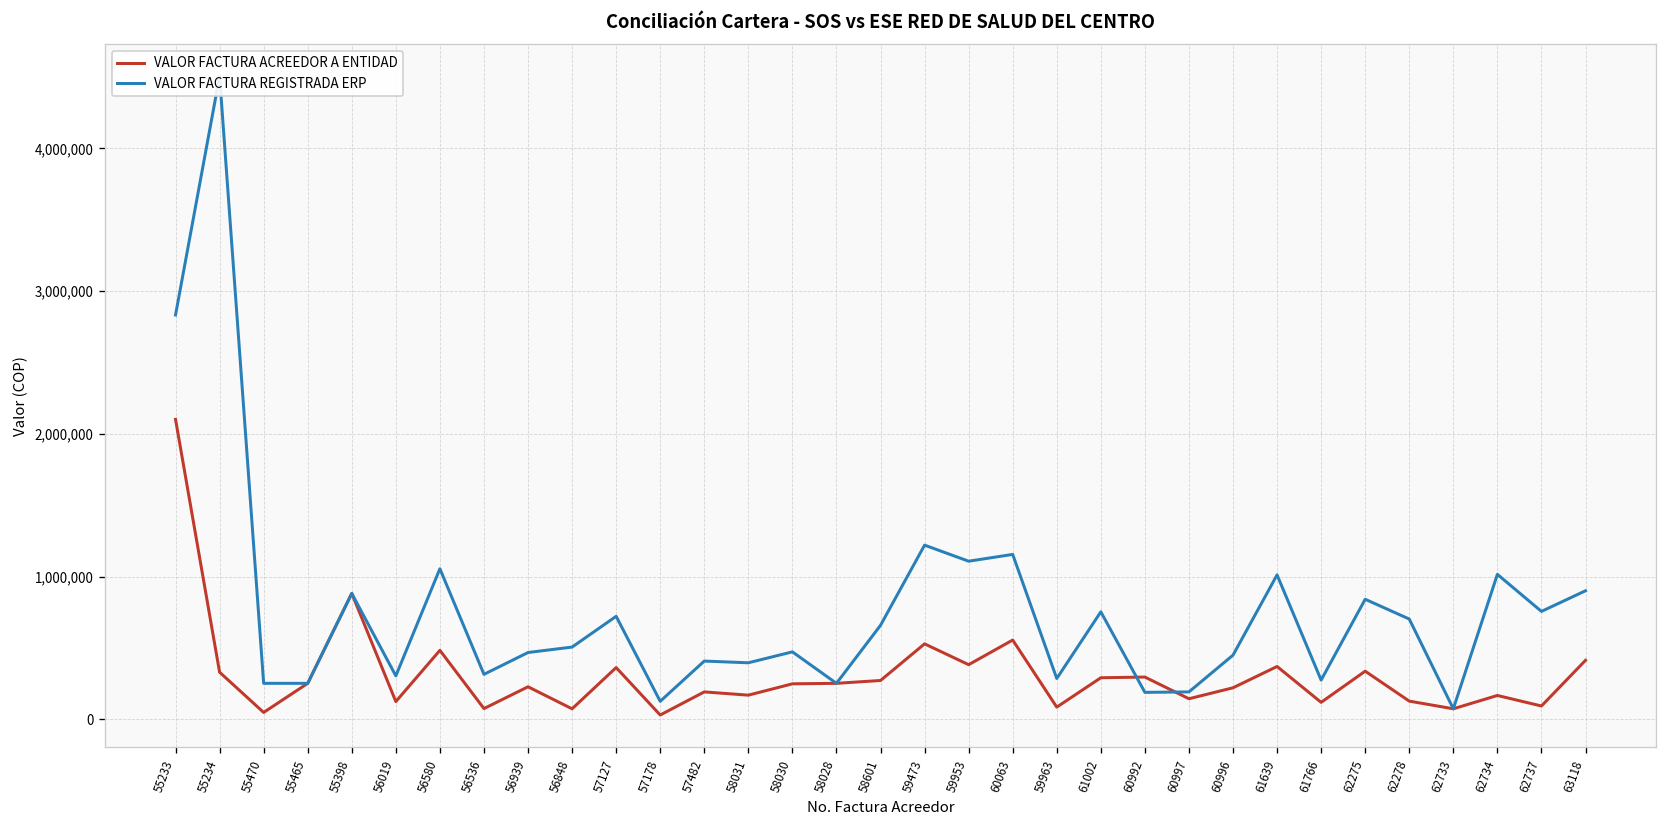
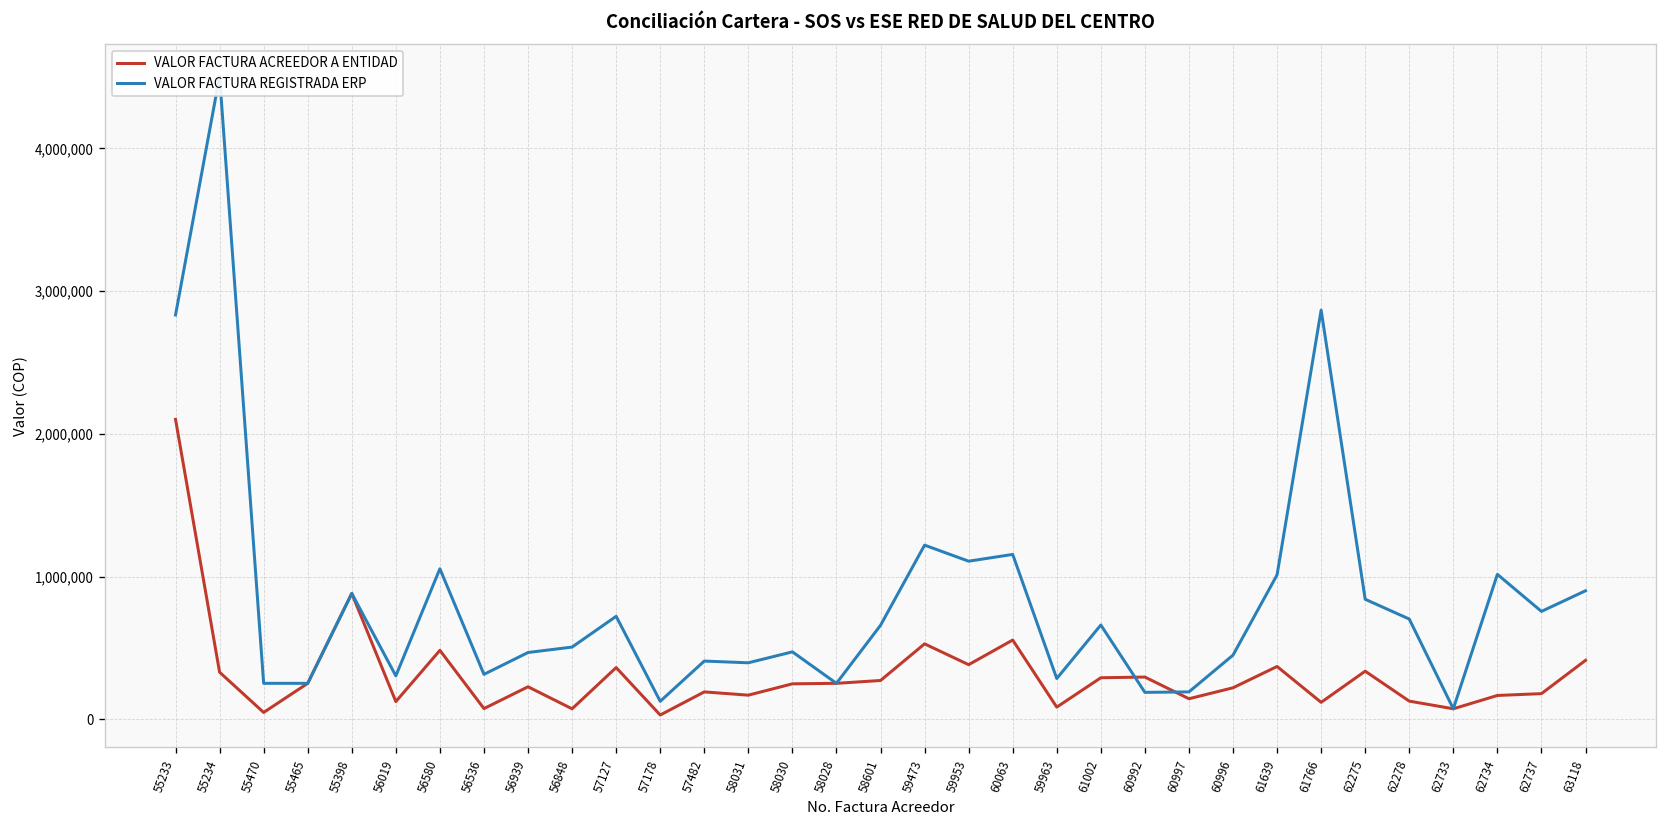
  {
    "VALOR FACTURA ACREEDOR A ENTIDAD": {
      "55233": "2,100,000",
      "55234": "330,000",
      "55470": "50,000",
      "56019": "120,000",
      "56580": "480,000",
      "56536": "80,000",
      "56939": "230,000",
      "56848": "70,000",
      "57127": "360,000",
      "57178": "30,000",
      "57482": "190,000",
      "58031": "170,000",
      "58030": "250,000",
      "58601": "270,000",
      "59473": "530,000",
      "59953": "380,000",
      "60063": "560,000",
      "59963": "90,000",
      "61002": "290,000",
      "60992": "300,000",
      "60997": "140,000",
      "60996": "220,000",
      "61639": "370,000",
      "61766": "120,000",
      "62275": "340,000",
      "62278": "130,000",
      "62734": "170,000",
-     "62737": "90,000",
+     "62737": "180,000",
      "63118": "410,000"
    },
    "VALOR FACTURA REGISTRADA ERP": {
      "55233": "2,830,000",
      "55470": "250,000",
      "56019": "300,000",
      "56580": "1,050,000",
      "56536": "320,000",
      "56939": "470,000",
      "56848": "510,000",
      "57127": "720,000",
      "57178": "130,000",
      "57482": "410,000",
      "58031": "400,000",
      "58030": "470,000",
      "58601": "660,000",
      "59473": "1,220,000",
      "59953": "1,110,000",
      "60063": "1,160,000",
      "59963": "290,000",
-     "61002": "750,000",
+     "61002": "660,000",
      "60992": "190,000",
      "60997": "190,000",
      "60996": "450,000",
      "61639": "1,010,000",
-     "61766": "270,000",
+     "61766": "2,870,000",
      "62275": "840,000",
      "62278": "700,000",
      "62734": "1,020,000",
      "62737": "760,000",
      "63118": "900,000"
    }
  }
